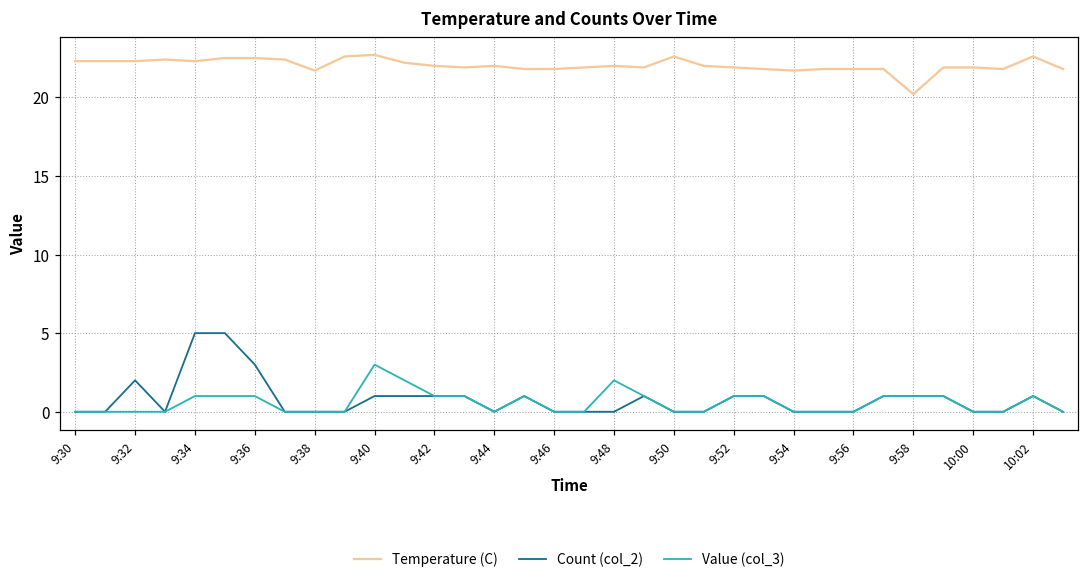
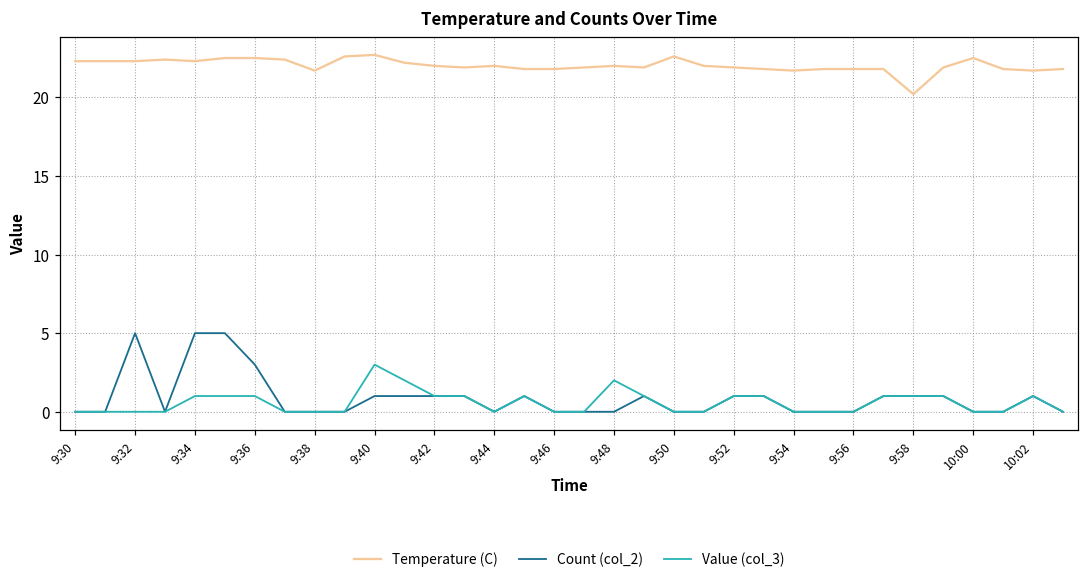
  {
    "Temperature (C)": {
      "9:30": 22.3,
      "9:32": 22.3,
      "9:34": 22.3,
      "9:36": 22.5,
      "9:38": 21.7,
      "9:40": 22.7,
      "9:42": 22.0,
      "9:44": 22.0,
      "9:46": 21.8,
      "9:48": 22.0,
      "9:50": 22.6,
      "9:52": 21.9,
      "9:54": 21.7,
      "9:56": 21.8,
      "9:58": 20.2,
-     "10:00": 21.9,
-     "10:02": 22.6
+     "10:00": 22.5,
+     "10:02": 21.7
    },
    "Count (col_2)": {
-     "9:32": 2,
+     "9:32": 5,
      "9:34": 5,
      "9:36": 3,
      "9:40": 1,
      "9:48": 0
    },
    "Value (col_3)": {
      "9:32": 0.0,
      "9:34": 1.0,
      "9:36": 1.0,
      "9:40": 3.0,
      "9:48": 2.0
    }
  }
